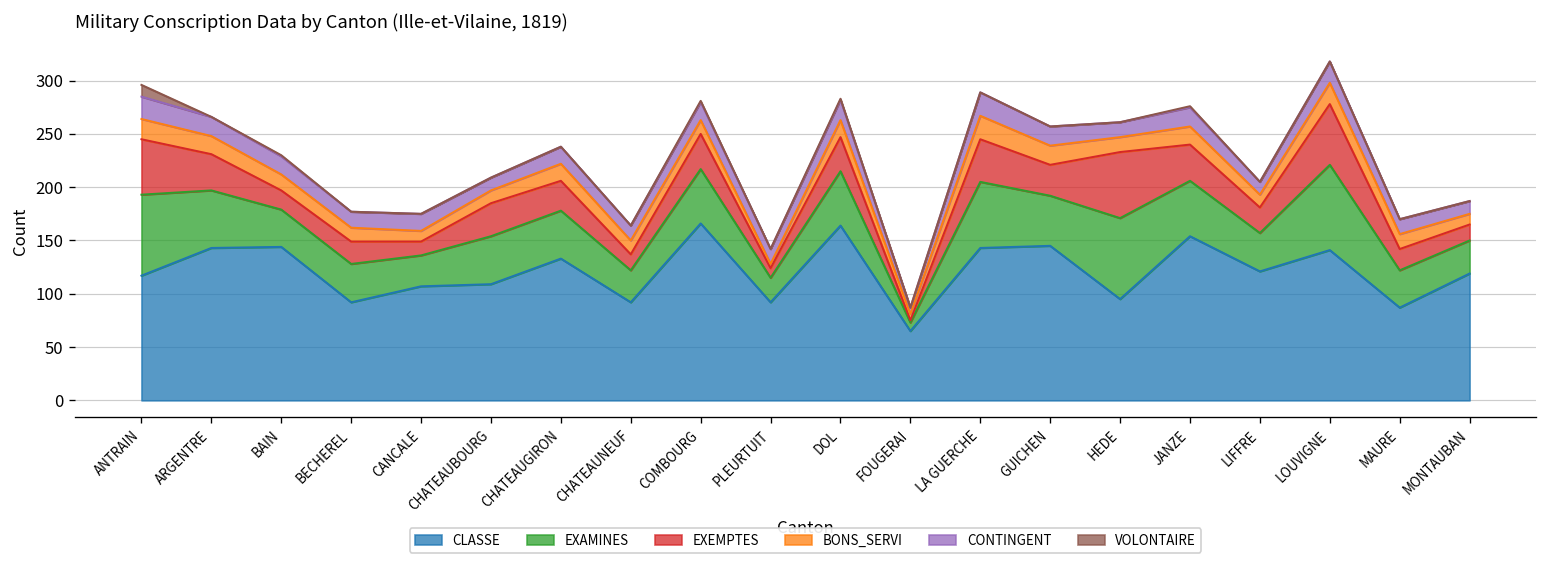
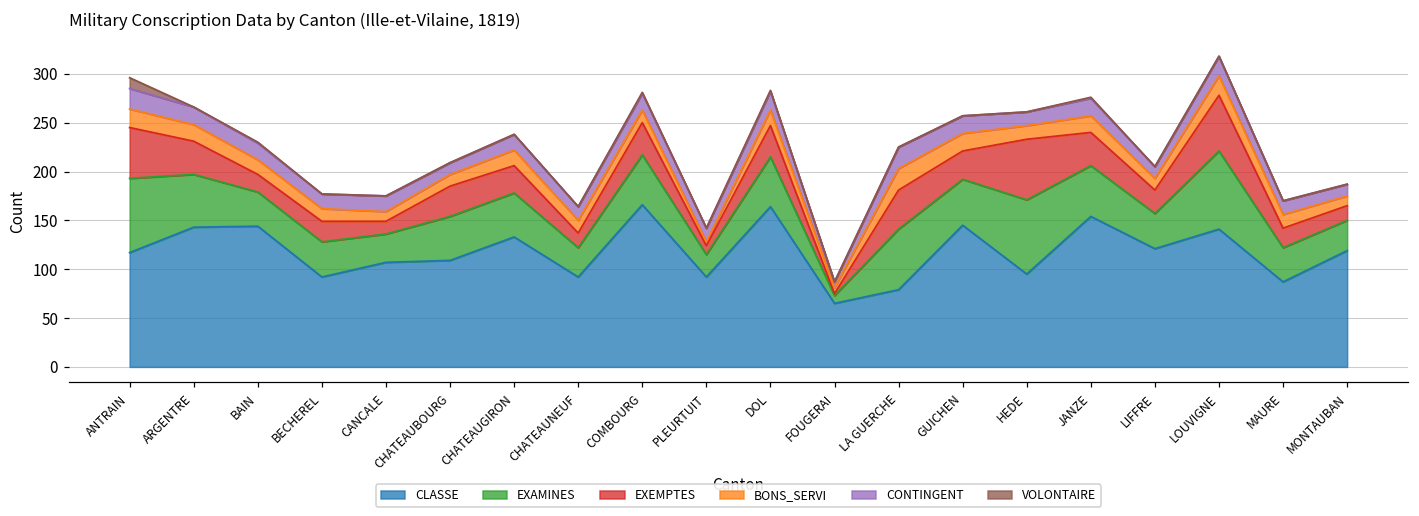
  {
    "CLASSE": {
      "ANTRAIN": 120,
      "ARGENTRE": 140,
      "BAIN": 140,
      "BECHEREL": 90,
      "CANCALE": 110,
      "CHATEAUBOURG": 110,
      "CHATEAUGIRON": 130,
      "CHATEAUNEUF": 90,
      "COMBOURG": 170,
      "PLEURTUIT": 90,
      "DOL": 160,
      "FOUGERAI": 70,
-     "LA GUERCHE": 140,
+     "LA GUERCHE": 80,
      "GUICHEN": 150,
      "HEDE": 100,
      "JANZE": 150,
      "LIFFRE": 120,
      "LOUVIGNE": 140,
      "MAURE": 90,
      "MONTAUBAN": 120
    },
    "EXAMINES": {
      "ANTRAIN": 80,
      "ARGENTRE": 50,
      "BAIN": 40,
      "BECHEREL": 40,
      "CANCALE": 30,
      "CHATEAUBOURG": 50,
      "CHATEAUGIRON": 50,
      "CHATEAUNEUF": 30,
      "COMBOURG": 50,
      "PLEURTUIT": 20,
      "DOL": 50,
      "LA GUERCHE": 60,
      "GUICHEN": 50,
      "HEDE": 80,
      "JANZE": 50,
      "LIFFRE": 40,
      "LOUVIGNE": 80,
      "MAURE": 40,
      "MONTAUBAN": 30
    },
    "EXEMPTES": {
      "ANTRAIN": 50,
      "ARGENTRE": 30,
      "BAIN": 20,
      "BECHEREL": 20,
      "CANCALE": 10,
      "CHATEAUBOURG": 30,
      "CHATEAUGIRON": 30,
      "CHATEAUNEUF": 20,
      "COMBOURG": 30,
      "PLEURTUIT": 10,
      "DOL": 30,
      "LA GUERCHE": 40,
      "GUICHEN": 30,
      "HEDE": 60,
      "JANZE": 30,
      "LIFFRE": 20,
      "LOUVIGNE": 60,
      "MAURE": 20,
      "MONTAUBAN": 20
    },
    "BONS_SERVI": {
      "ANTRAIN": 20,
      "ARGENTRE": 20,
      "BAIN": 20,
      "BECHEREL": 10,
      "CANCALE": 10,
      "CHATEAUBOURG": 10,
      "CHATEAUGIRON": 20,
      "CHATEAUNEUF": 10,
      "COMBOURG": 10,
      "PLEURTUIT": 0,
      "DOL": 20,
      "FOUGERAI": 10,
      "LA GUERCHE": 20,
      "GUICHEN": 20,
      "HEDE": 10,
      "JANZE": 20,
      "LIFFRE": 10,
      "LOUVIGNE": 20,
      "MAURE": 10,
      "MONTAUBAN": 10
    },
    "CONTINGENT": {
      "ANTRAIN": 20
    },
    "VOLONTAIRE": {
      "ANTRAIN": 10
    }
  }
